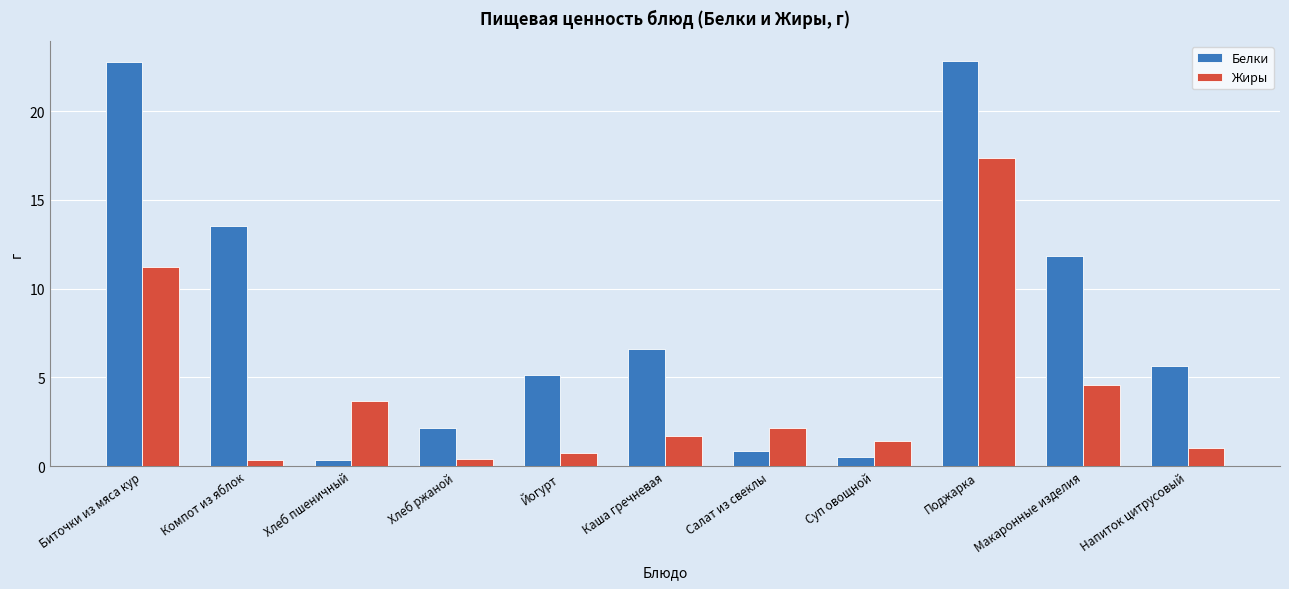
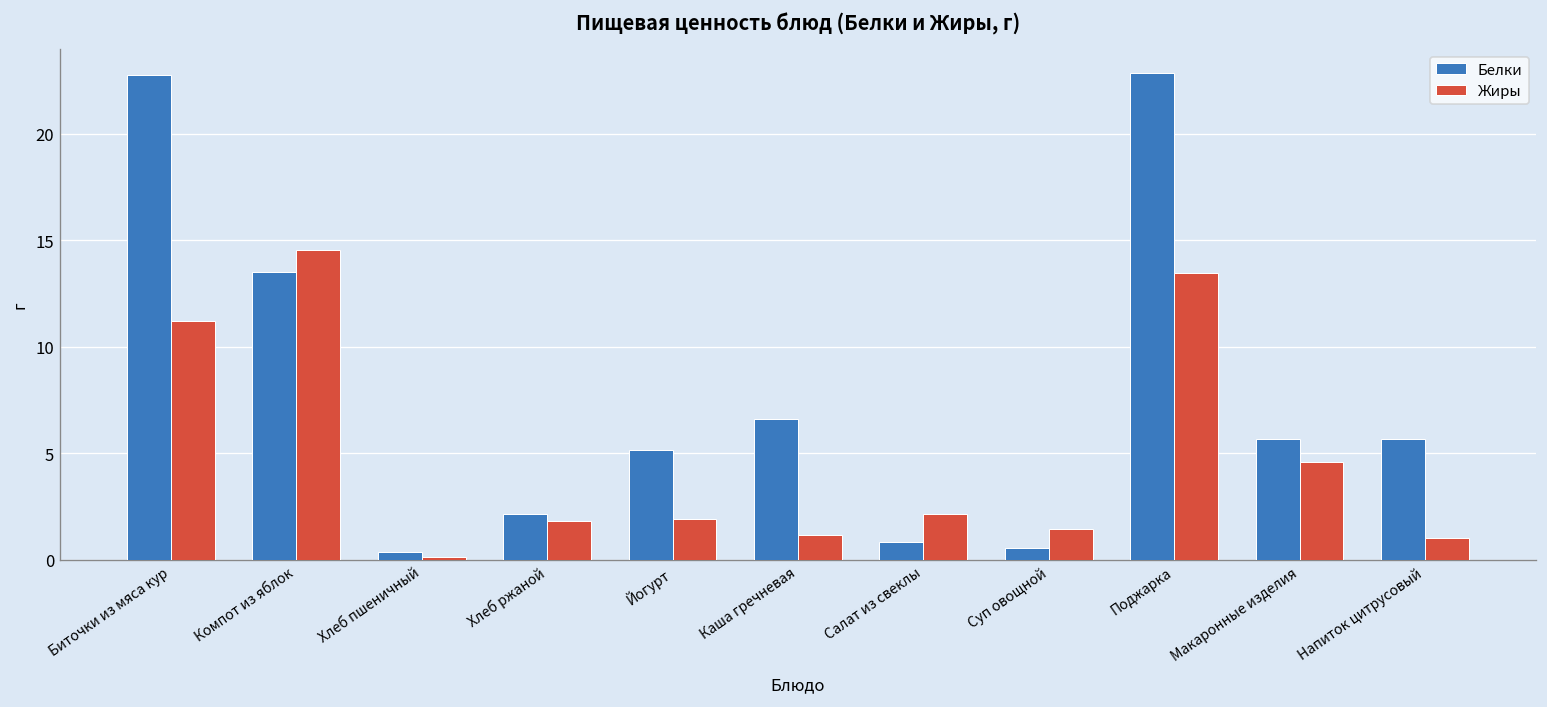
  {
    "Белки": {
      "Биточки из мяса кур": 22.8,
      "Компот из яблок": 13.5,
      "Хлеб пшеничный": 0.4,
      "Хлеб ржаной": 2.2,
      "Йогурт": 5.1,
      "Каша гречневая": 6.6,
      "Салат из свеклы": 0.8,
      "Суп овощной": 0.5,
      "Поджарка": 22.8,
-     "Макаронные изделия": 11.8,
+     "Макаронные изделия": 5.7,
      "Напиток цитрусовый": 5.6
    },
    "Жиры": {
      "Биточки из мяса кур": 11.2,
-     "Компот из яблок": 0.4,
-     "Хлеб пшеничный": 3.7,
-     "Хлеб ржаной": 0.4,
-     "Йогурт": 0.7,
-     "Каша гречневая": 1.7,
+     "Компот из яблок": 14.5,
+     "Хлеб пшеничный": 0.1,
+     "Хлеб ржаной": 1.8,
+     "Йогурт": 1.9,
+     "Каша гречневая": 1.2,
      "Салат из свеклы": 2.2,
      "Суп овощной": 1.4,
-     "Поджарка": 17.4,
+     "Поджарка": 13.4,
      "Макаронные изделия": 4.6,
      "Напиток цитрусовый": 1.0
    }
  }
